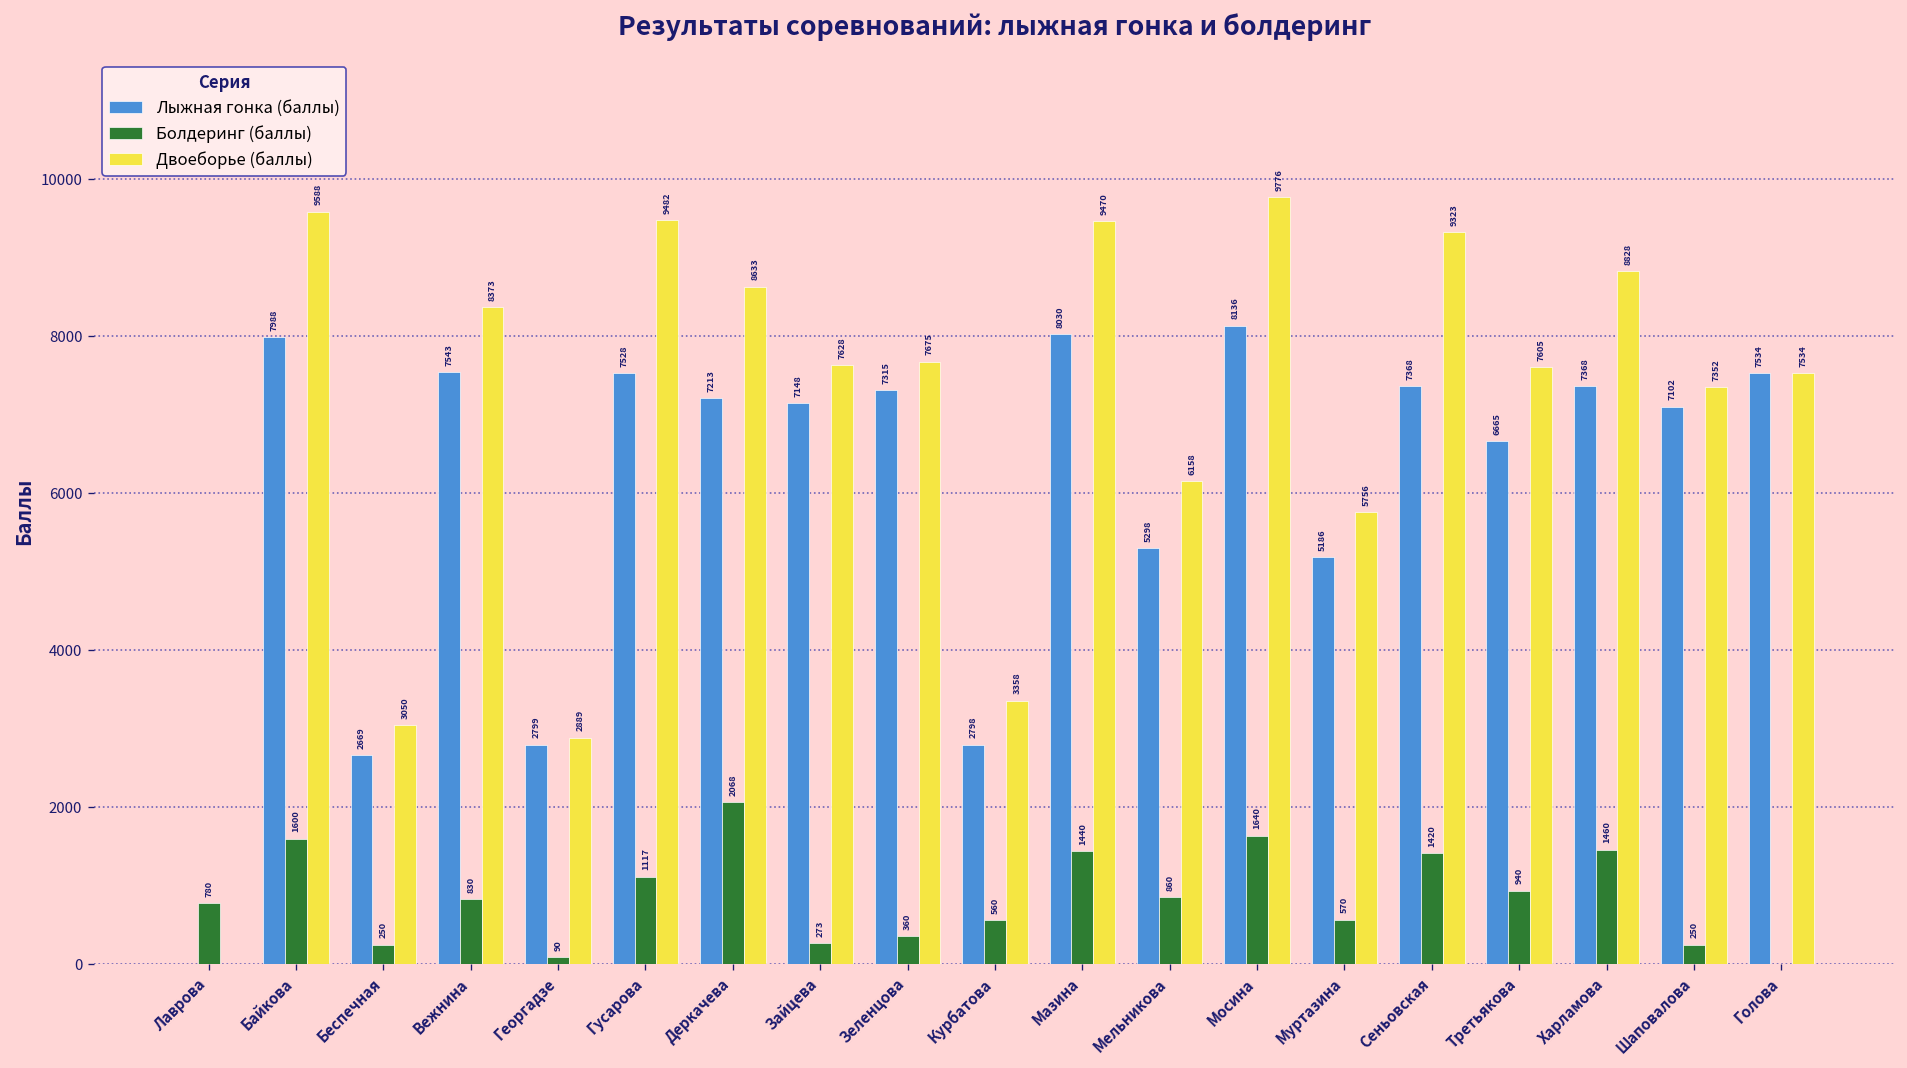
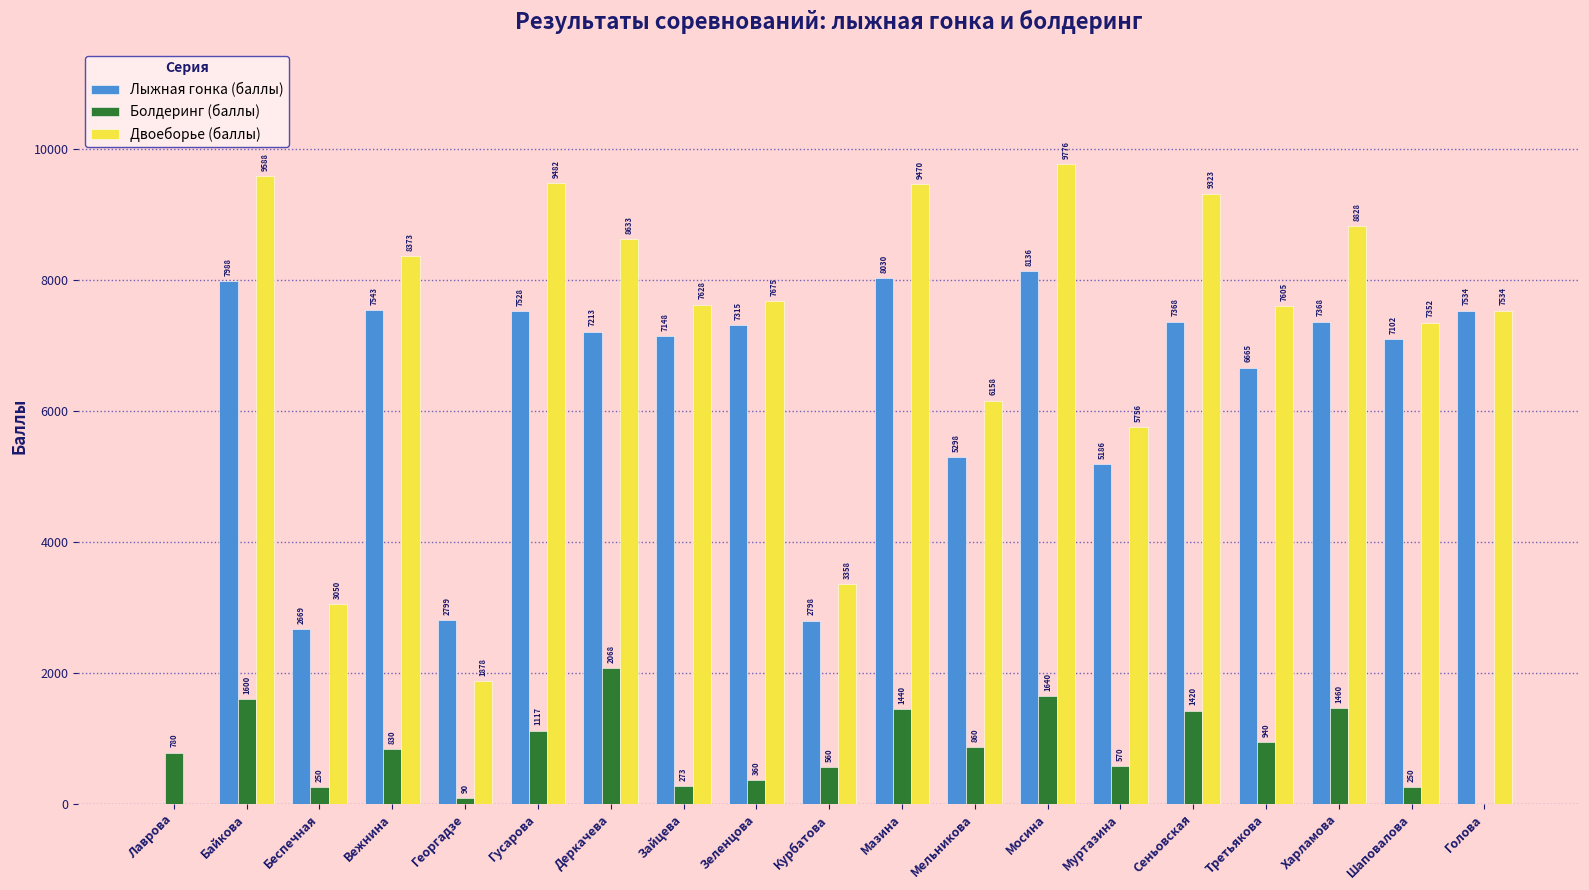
  {
    "Лыжная гонка (баллы)": {
      "Байкова": 7988,
      "Беспечная": 2669,
      "Вежнина": 7543,
      "Георгадзе": 2799,
      "Гусарова": 7528,
      "Деркачева": 7213,
      "Зайцева": 7148,
      "Зеленцова": 7315,
      "Курбатова": 2798,
      "Мазина": 8030,
      "Мельникова": 5298,
      "Мосина": 8136,
      "Муртазина": 5186,
      "Сеньовская": 7368,
      "Третьякова": 6665,
      "Харламова": 7368,
      "Шаповалова": 7102,
      "Голова": 7534
    },
    "Болдеринг (баллы)": {
      "Лаврова": 780,
      "Байкова": 1600,
      "Беспечная": 250,
      "Вежнина": 830,
      "Георгадзе": 90,
      "Гусарова": 1117,
      "Деркачева": 2068,
      "Зайцева": 273,
      "Зеленцова": 360,
      "Курбатова": 560,
      "Мазина": 1440,
      "Мельникова": 860,
      "Мосина": 1640,
      "Муртазина": 570,
      "Сеньовская": 1420,
      "Третьякова": 940,
      "Харламова": 1460,
      "Шаповалова": 250
    },
    "Двоеборье (баллы)": {
      "Байкова": 9588,
      "Беспечная": 3050,
      "Вежнина": 8373,
-     "Георгадзе": 2889,
+     "Георгадзе": 1878,
      "Гусарова": 9482,
      "Деркачева": 8633,
      "Зайцева": 7628,
      "Зеленцова": 7675,
      "Курбатова": 3358,
      "Мазина": 9470,
      "Мельникова": 6158,
      "Мосина": 9776,
      "Муртазина": 5756,
      "Сеньовская": 9323,
      "Третьякова": 7605,
      "Харламова": 8828,
      "Шаповалова": 7352,
      "Голова": 7534
    }
  }
